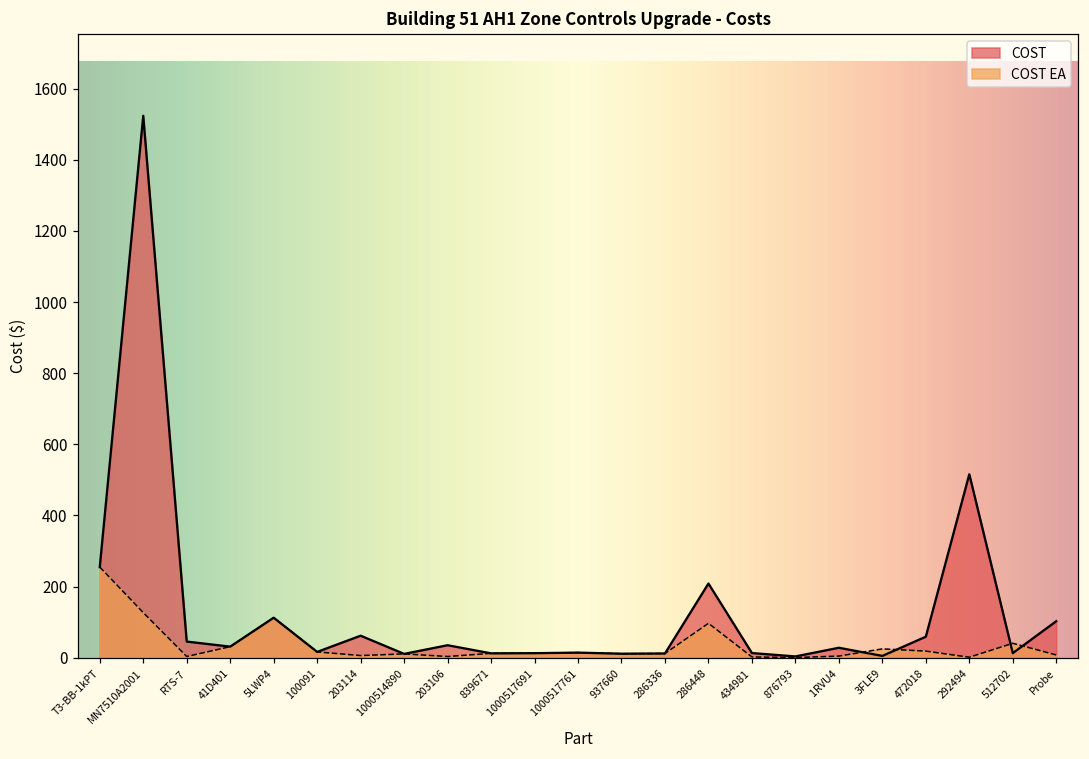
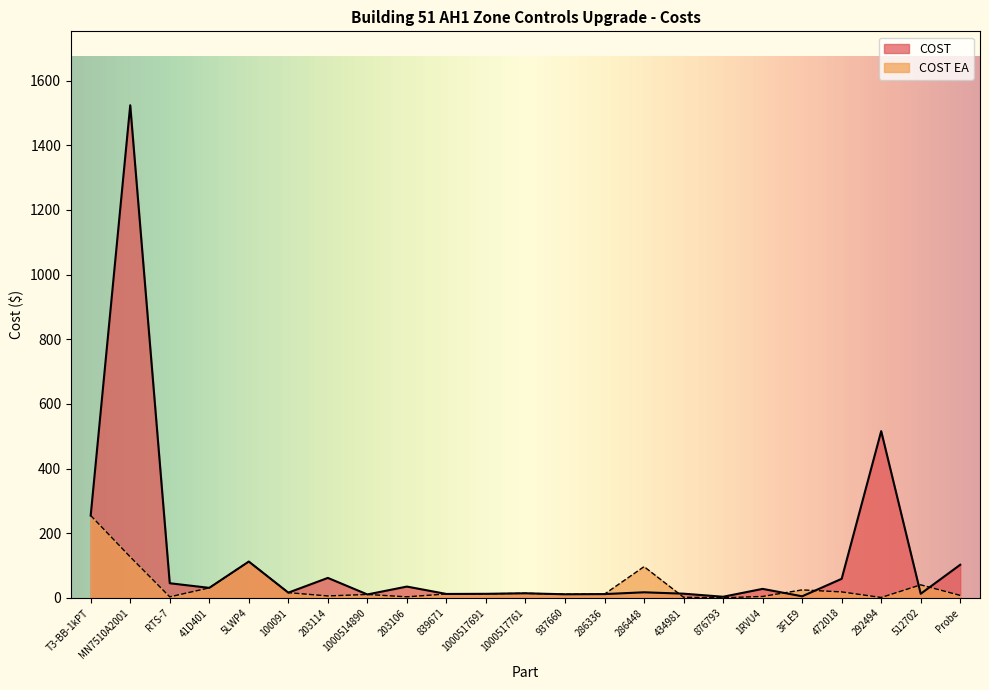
  {
    "COST": {
      "MN7510A2001": 1520,
      "RTS-7": 50,
      "203114": 60,
      "203106": 40,
-     "286448": 210,
+     "286448": 20,
      "434981": 10,
      "1RVU4": 30,
      "3FLE9": 10,
      "472018": 60,
      "292494": 520,
      "512702": 10,
      "Probe": 100
    },
    "COST EA": {
      "MN7510A2001": 130,
      "RTS-7": 0,
      "203114": 10,
      "203106": 0,
      "286448": 100,
      "434981": 0,
      "1RVU4": 0,
      "3FLE9": 20,
      "472018": 20,
      "292494": 0,
      "512702": 40,
      "Probe": 10
    }
  }
